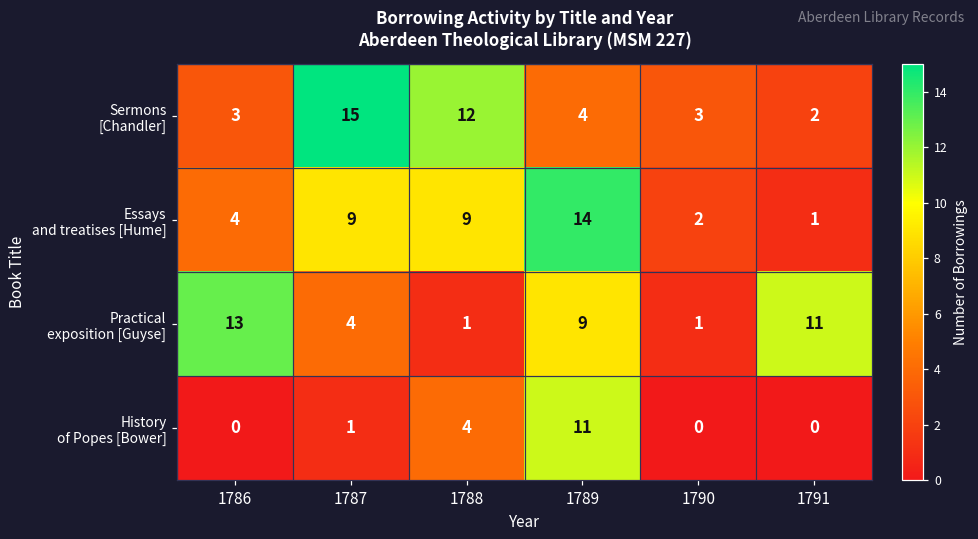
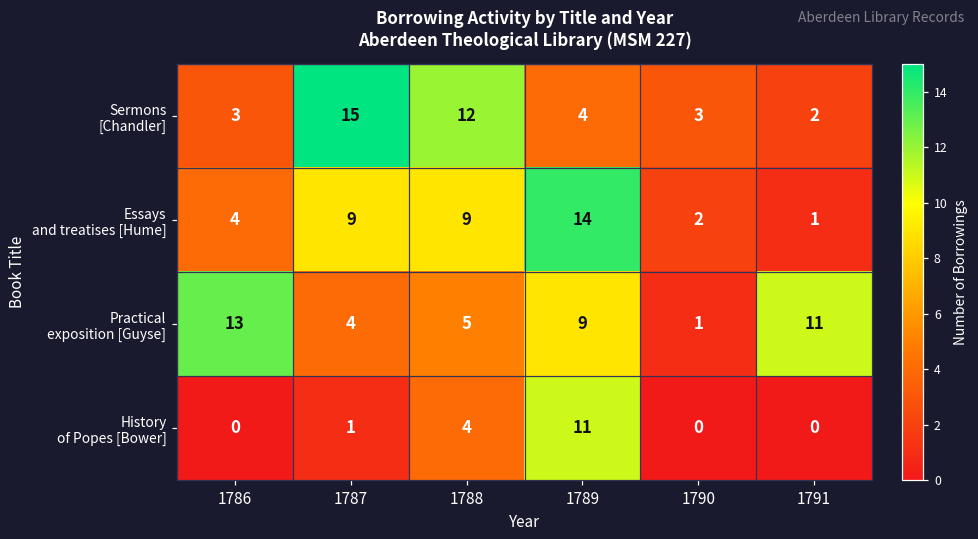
  {
    "Sermons [Chandler]": {
      "1786": 3,
      "1787": 15,
      "1788": 12,
      "1789": 4,
      "1790": 3,
      "1791": 2
    },
    "Essays and treatises [Hume]": {
      "1786": 4,
      "1787": 9,
      "1788": 9,
      "1789": 14,
      "1790": 2,
      "1791": 1
    },
    "Practical exposition [Guyse]": {
      "1786": 13,
      "1787": 4,
-     "1788": 1,
+     "1788": 5,
      "1789": 9,
      "1790": 1,
      "1791": 11
    },
    "History of Popes [Bower]": {
      "1786": 0,
      "1787": 1,
      "1788": 4,
      "1789": 11,
      "1790": 0,
      "1791": 0
    }
  }
